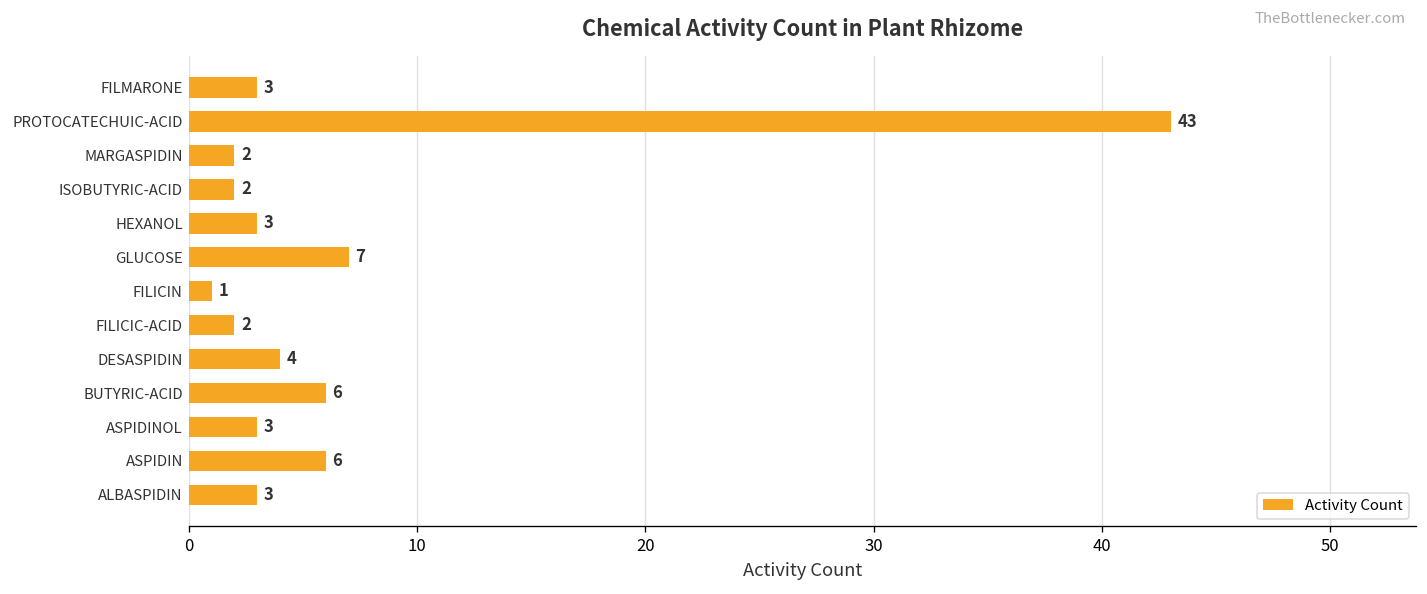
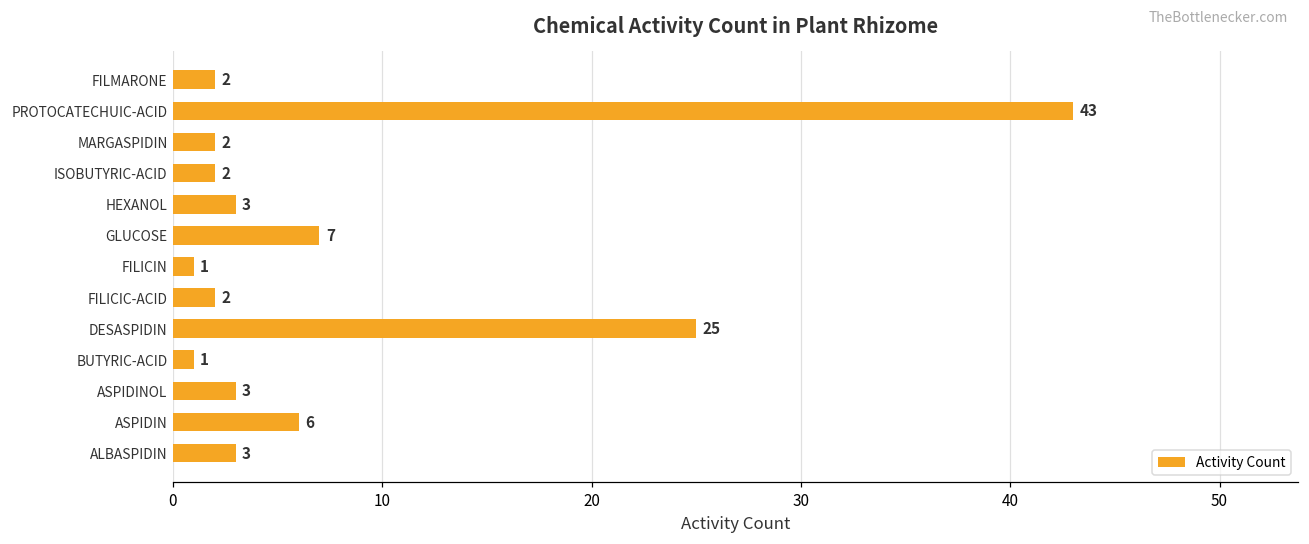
  {
-   "FILMARONE": 3,
+   "FILMARONE": 2,
    "PROTOCATECHUIC-ACID": 43,
    "MARGASPIDIN": 2,
    "ISOBUTYRIC-ACID": 2,
    "HEXANOL": 3,
    "GLUCOSE": 7,
    "FILICIN": 1,
    "FILICIC-ACID": 2,
-   "DESASPIDIN": 4,
-   "BUTYRIC-ACID": 6,
+   "DESASPIDIN": 25,
+   "BUTYRIC-ACID": 1,
    "ASPIDINOL": 3,
    "ASPIDIN": 6,
    "ALBASPIDIN": 3
  }
